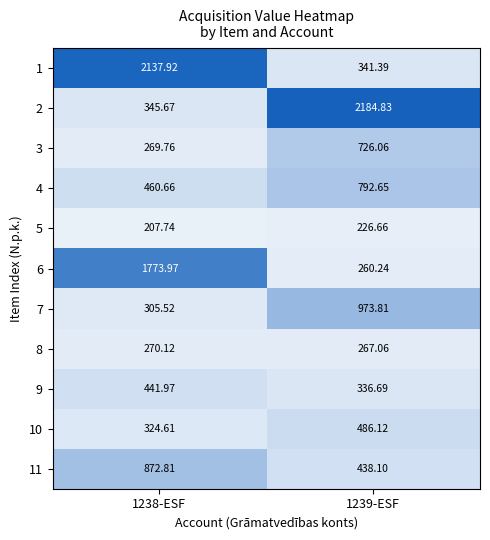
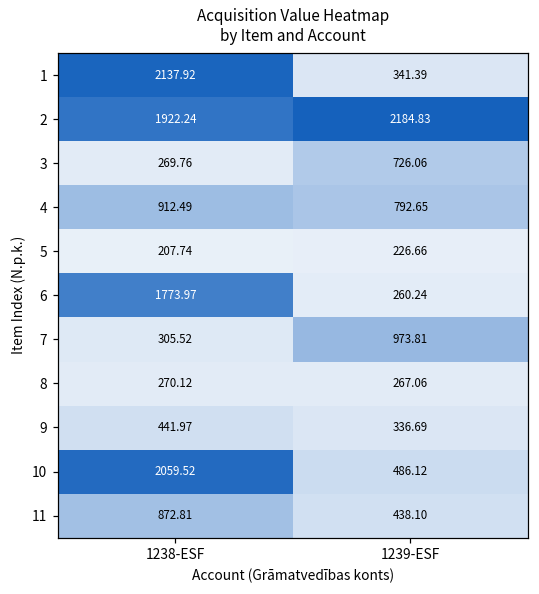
  {
    "1": {
      "1238-ESF": 2137.92,
      "1239-ESF": 341.39
    },
    "2": {
-     "1238-ESF": 345.67,
+     "1238-ESF": 1922.24,
      "1239-ESF": 2184.83
    },
    "3": {
      "1238-ESF": 269.76,
      "1239-ESF": 726.06
    },
    "4": {
-     "1238-ESF": 460.66,
+     "1238-ESF": 912.49,
      "1239-ESF": 792.65
    },
    "5": {
      "1238-ESF": 207.74,
      "1239-ESF": 226.66
    },
    "6": {
      "1238-ESF": 1773.97,
      "1239-ESF": 260.24
    },
    "7": {
      "1238-ESF": 305.52,
      "1239-ESF": 973.81
    },
    "8": {
      "1238-ESF": 270.12,
      "1239-ESF": 267.06
    },
    "9": {
      "1238-ESF": 441.97,
      "1239-ESF": 336.69
    },
    "10": {
-     "1238-ESF": 324.61,
+     "1238-ESF": 2059.52,
      "1239-ESF": 486.12
    },
    "11": {
      "1238-ESF": 872.81,
      "1239-ESF": 438.10
    }
  }
